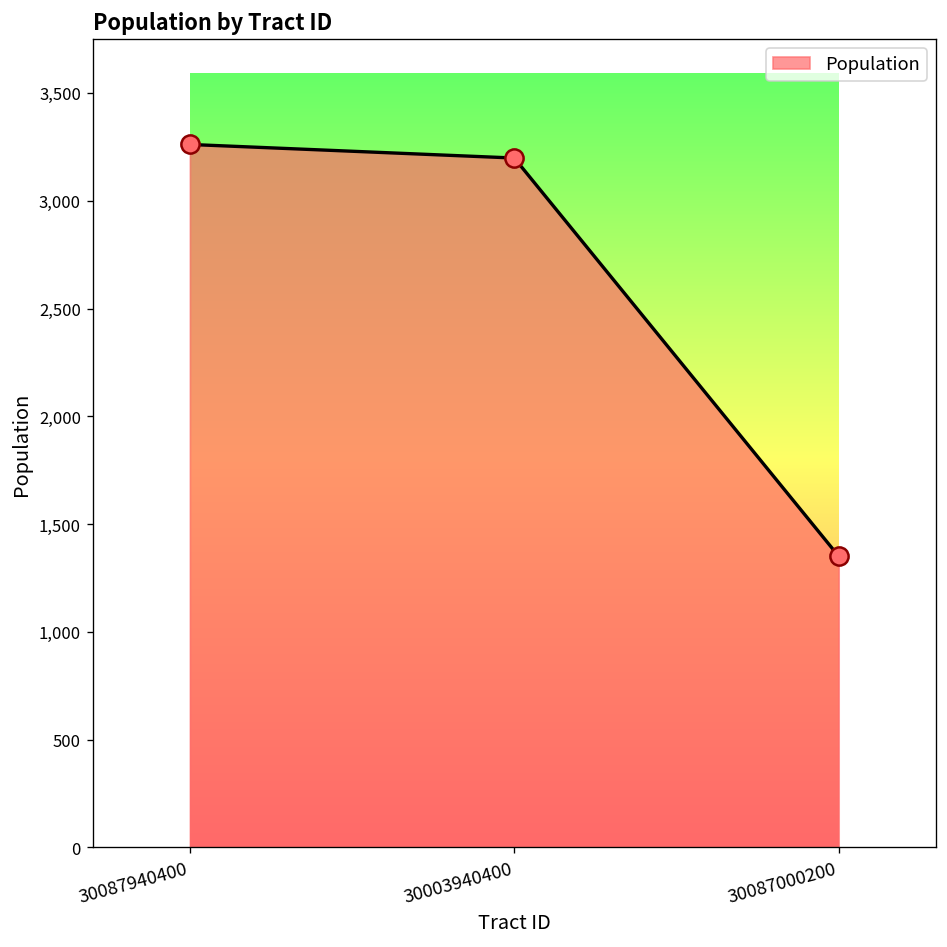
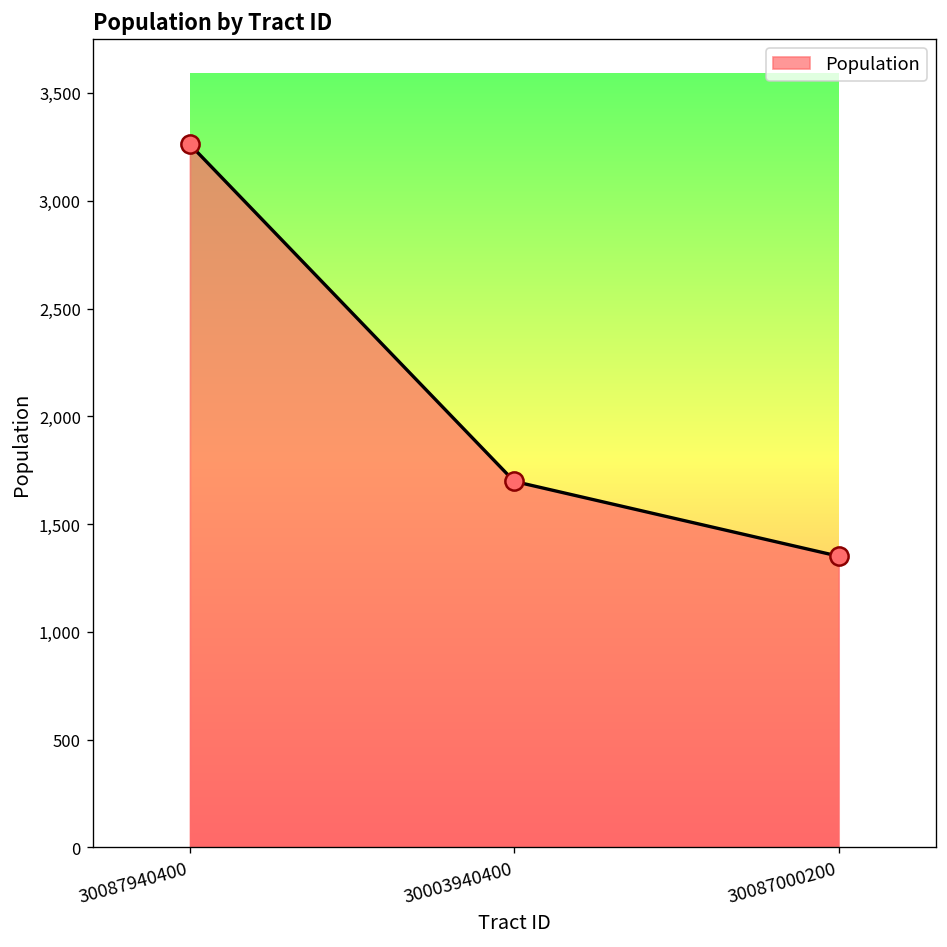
  {
    "30087940400": "3,260",
-   "30003940400": "3,200",
+   "30003940400": "1,700",
    "30087000200": "1,350"
  }
